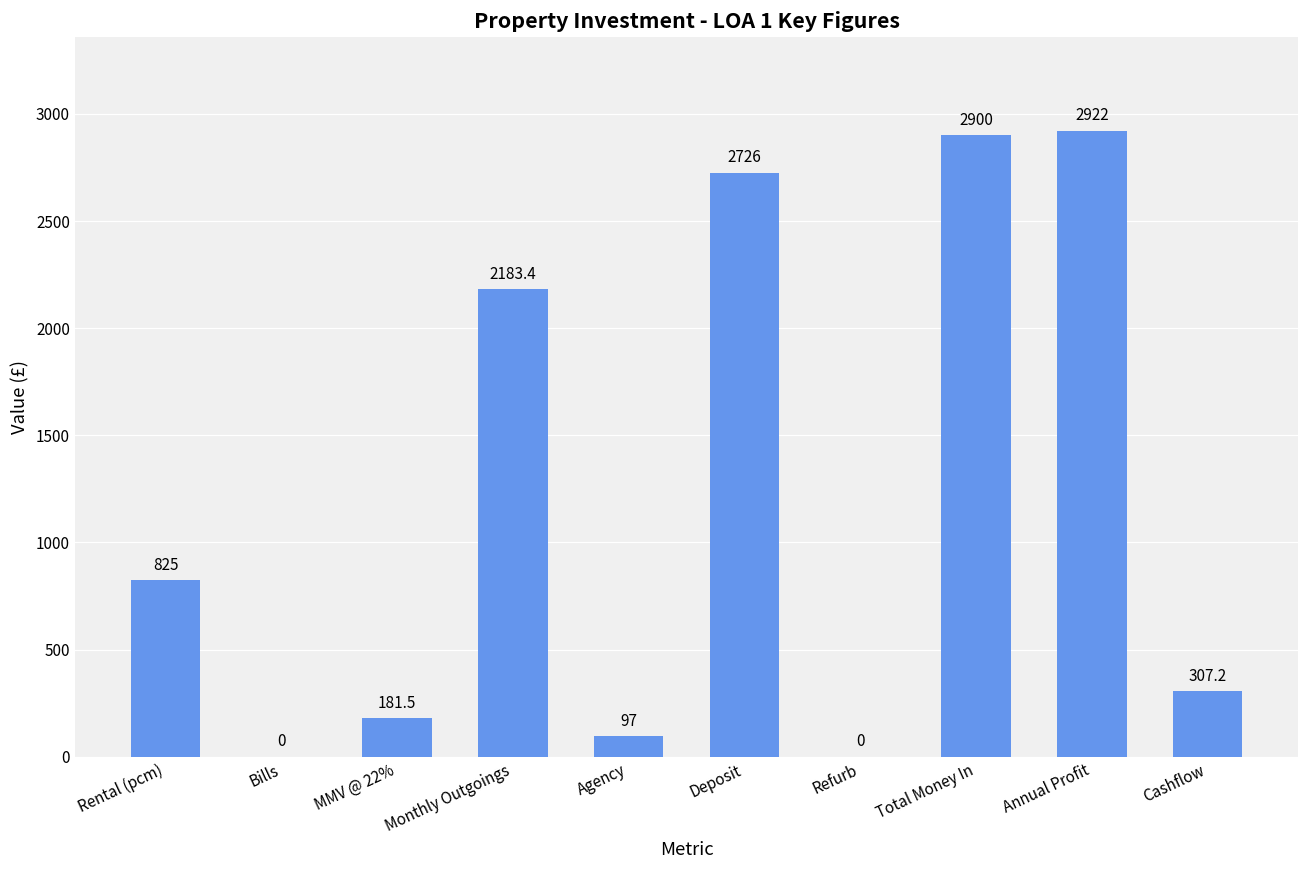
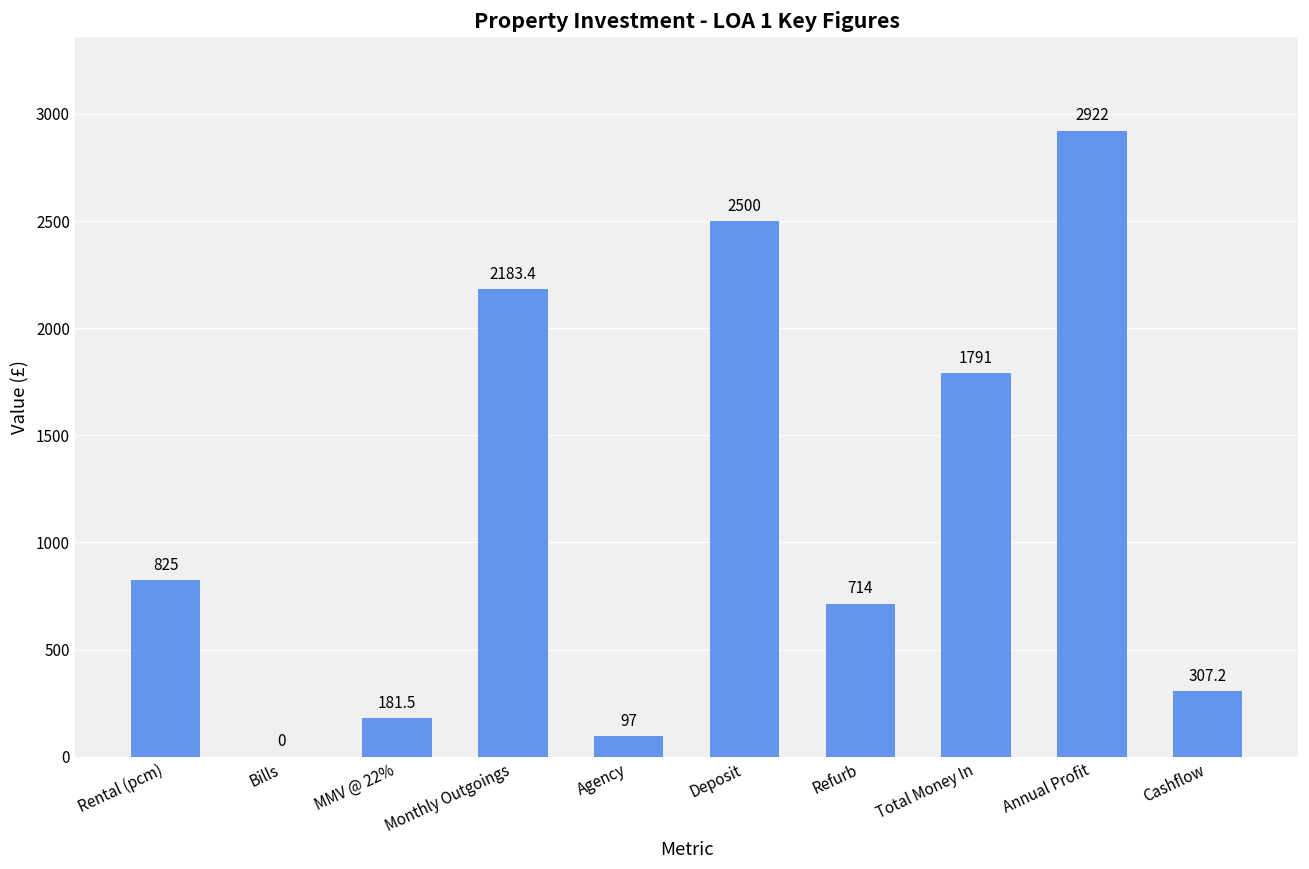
  {
    "Rental (pcm)": 825,
    "Bills": 0,
    "MMV @ 22%": 181.5,
    "Monthly Outgoings": 2183.4,
    "Agency": 97,
-   "Deposit": 2726,
-   "Refurb": 0,
-   "Total Money In": 2900,
+   "Deposit": 2500,
+   "Refurb": 714,
+   "Total Money In": 1791,
    "Annual Profit": 2922,
    "Cashflow": 307.2
  }
